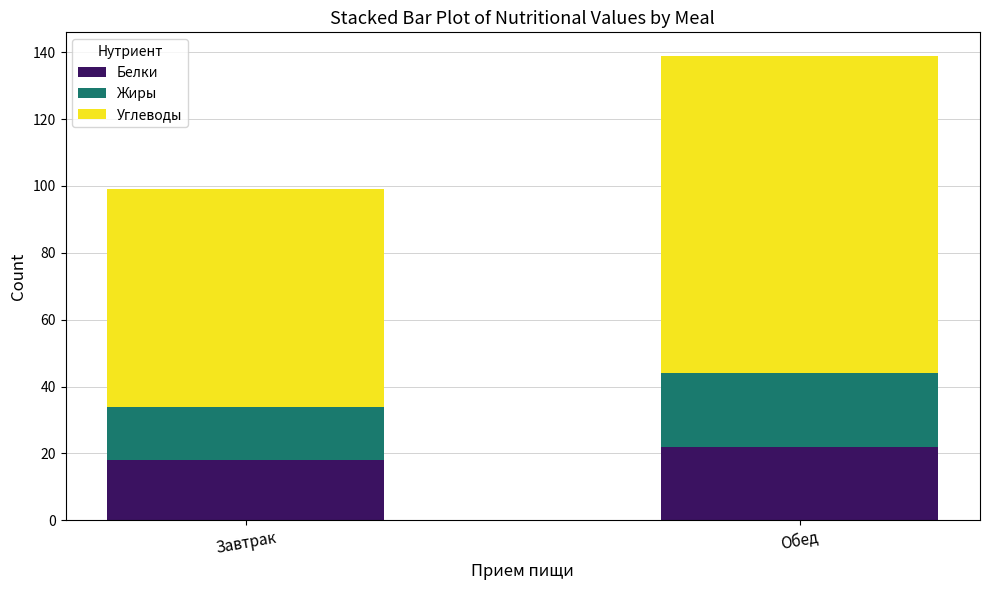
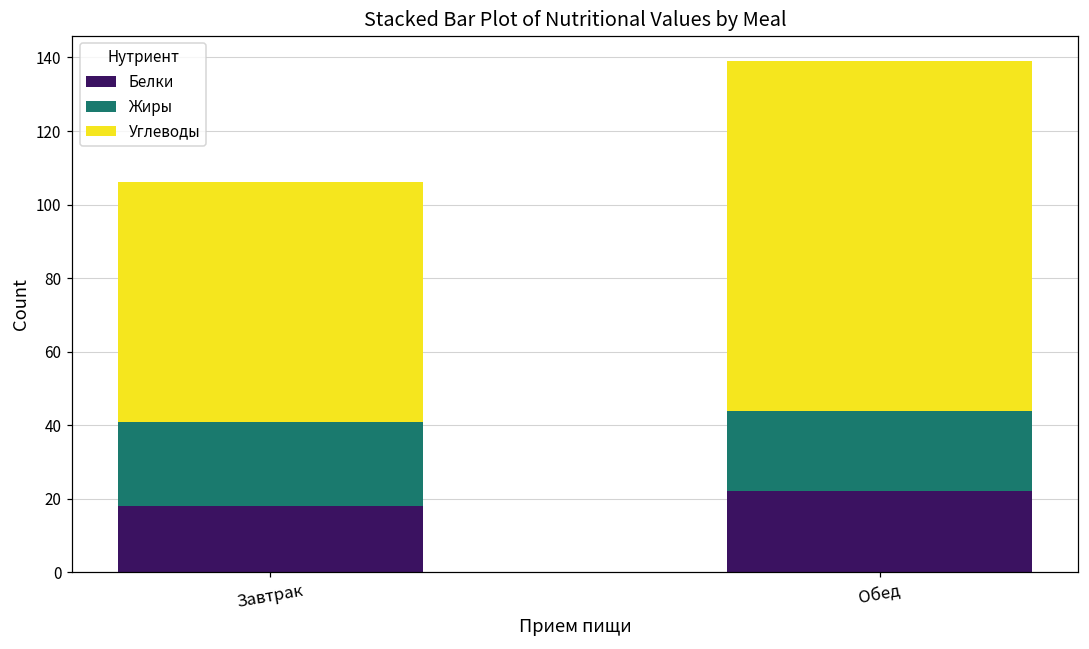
  {
    "Белки": {
      "Завтрак": 18,
      "Обед": 22
    },
    "Жиры": {
-     "Завтрак": 16,
+     "Завтрак": 23,
      "Обед": 22
    },
    "Углеводы": {
      "Завтрак": 65,
      "Обед": 95
    }
  }
